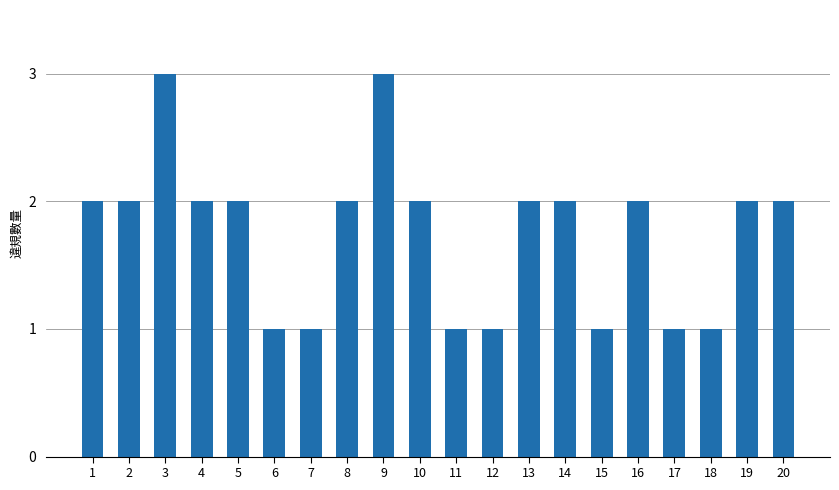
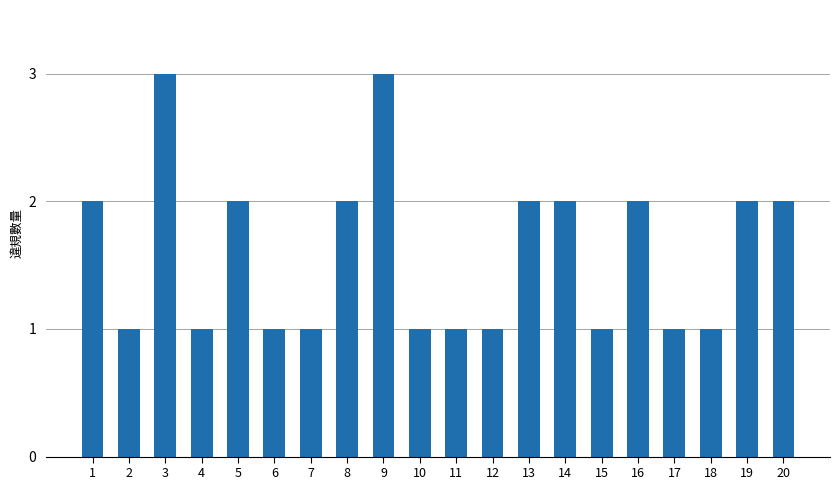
  {
    "1": 2,
-   "2": 2,
+   "2": 1,
    "3": 3,
-   "4": 2,
+   "4": 1,
    "5": 2,
    "6": 1,
    "7": 1,
    "8": 2,
    "9": 3,
-   "10": 2,
+   "10": 1,
    "11": 1,
    "12": 1,
    "13": 2,
    "14": 2,
    "15": 1,
    "16": 2,
    "17": 1,
    "18": 1,
    "19": 2,
    "20": 2
  }
